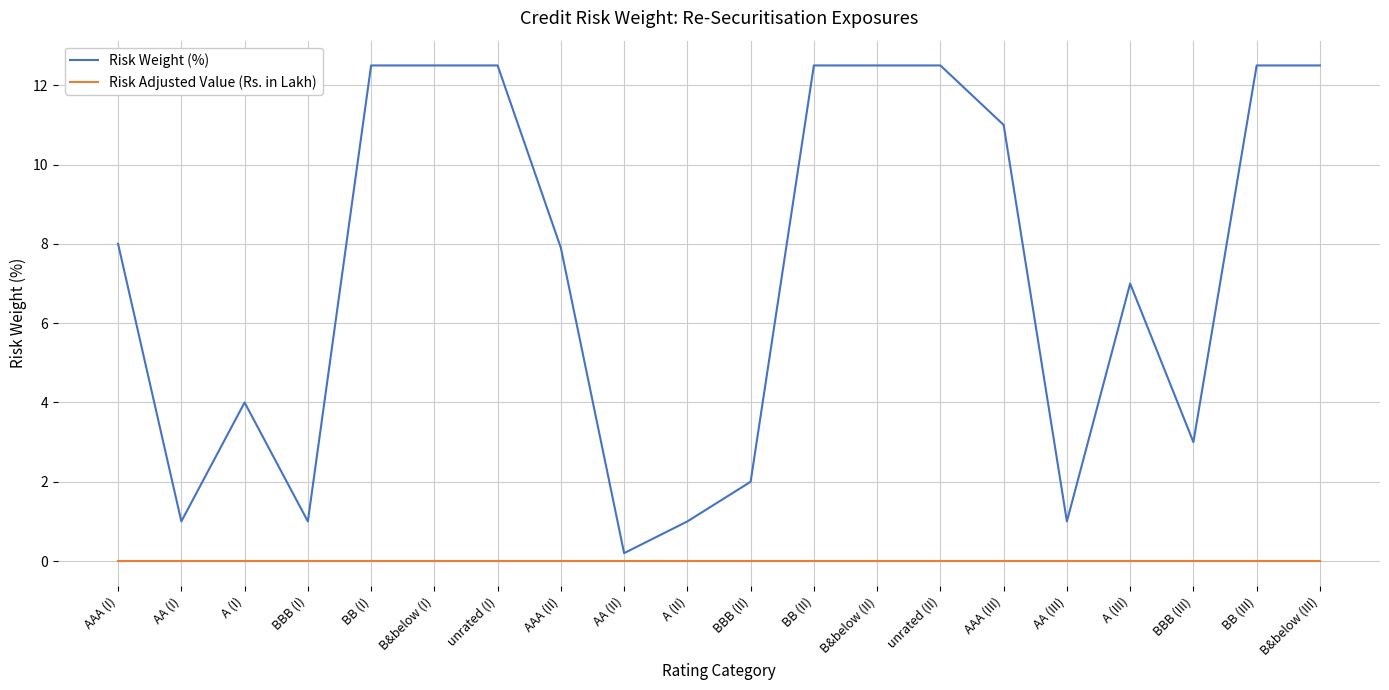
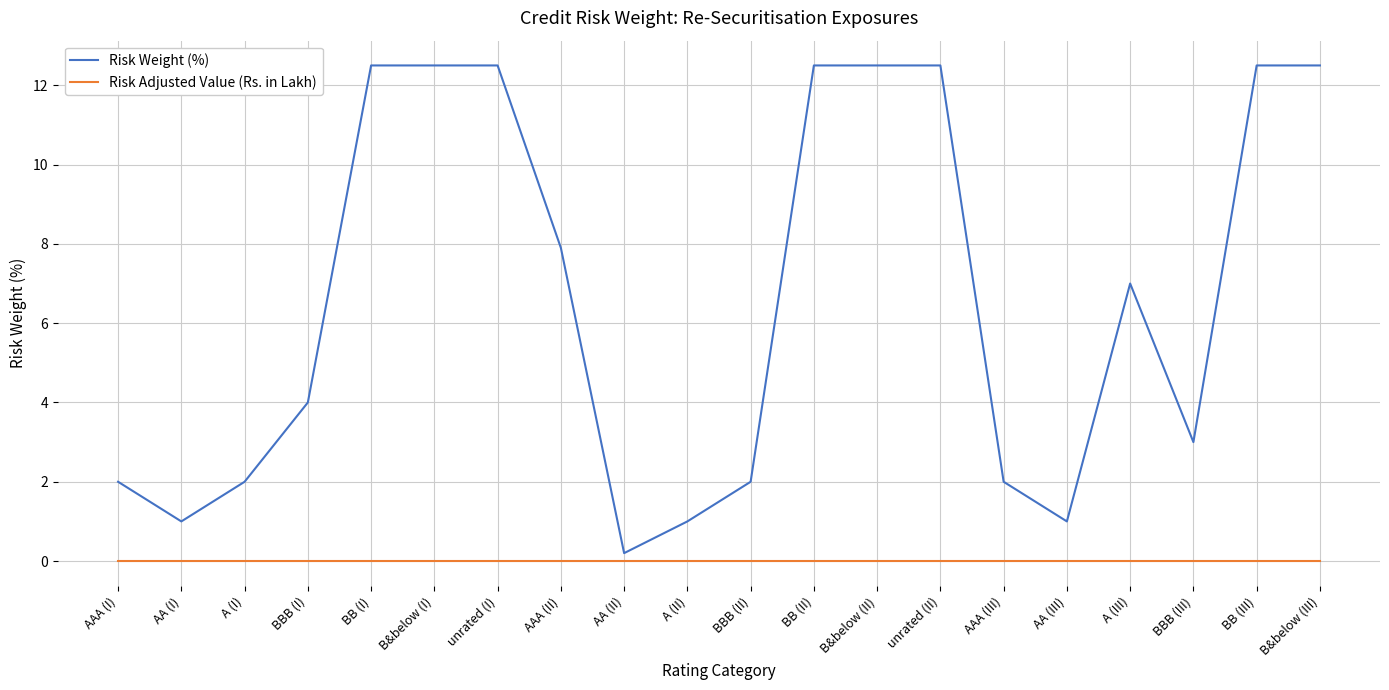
  {
    "Risk Weight (%)": {
-     "AAA (I)": 8,
+     "AAA (I)": 2,
      "AA (I)": 1,
-     "A (I)": 4,
-     "BBB (I)": 1,
+     "A (I)": 2,
+     "BBB (I)": 4,
      "BB (I)": 12.5,
      "B&below (I)": 12.5,
      "unrated (I)": 12.5,
      "AAA (II)": 7.9,
      "AA (II)": 0.2,
      "A (II)": 1,
      "BBB (II)": 2,
      "BB (II)": 12.5,
      "B&below (II)": 12.5,
      "unrated (II)": 12.5,
-     "AAA (III)": 11,
+     "AAA (III)": 2,
      "AA (III)": 1,
      "A (III)": 7,
      "BBB (III)": 3,
      "BB (III)": 12.5,
      "B&below (III)": 12.5
    },
    "Risk Adjusted Value (Rs. in Lakh)": {
      "AAA (I)": 0,
      "AA (I)": 0,
      "A (I)": 0,
      "BBB (I)": 0,
      "BB (I)": 0,
      "B&below (I)": 0,
      "unrated (I)": 0,
      "AAA (II)": 0,
      "AA (II)": 0,
      "A (II)": 0,
      "BBB (II)": 0,
      "BB (II)": 0,
      "B&below (II)": 0,
      "unrated (II)": 0,
      "AAA (III)": 0,
      "AA (III)": 0,
      "A (III)": 0,
      "BBB (III)": 0,
      "BB (III)": 0,
      "B&below (III)": 0
    }
  }
